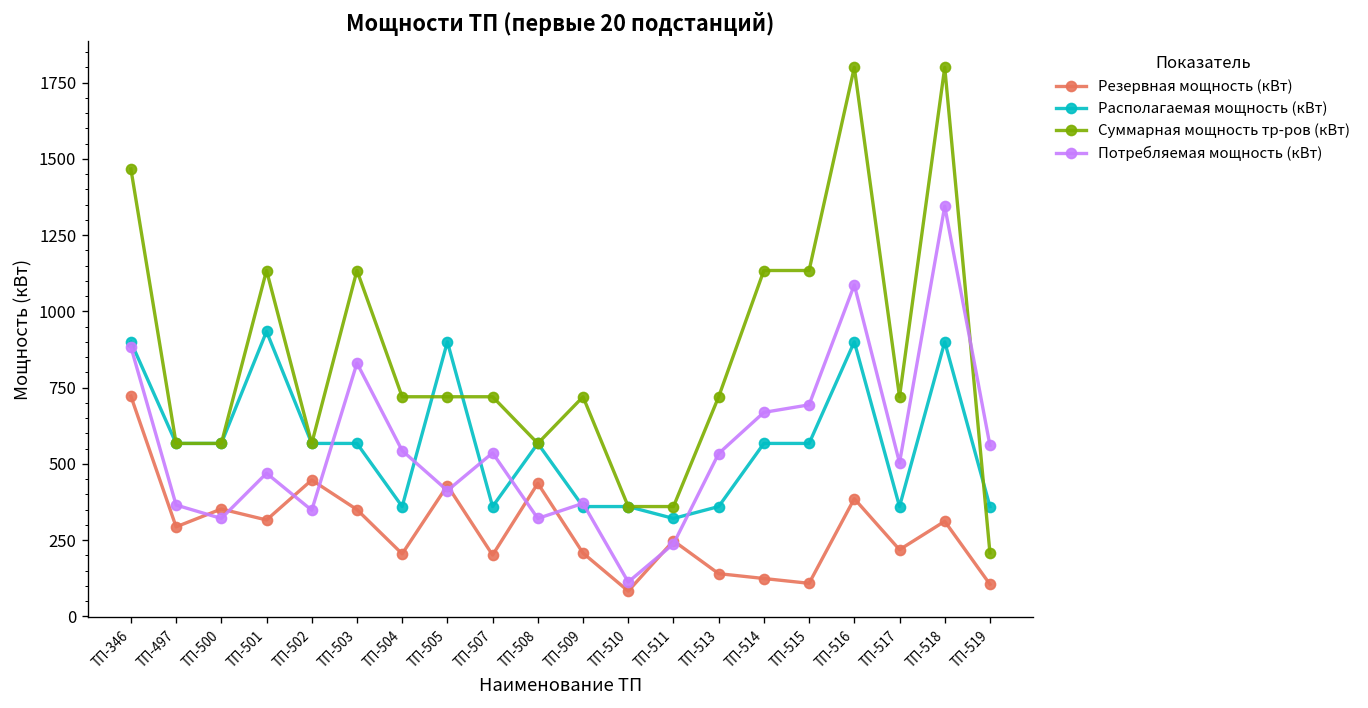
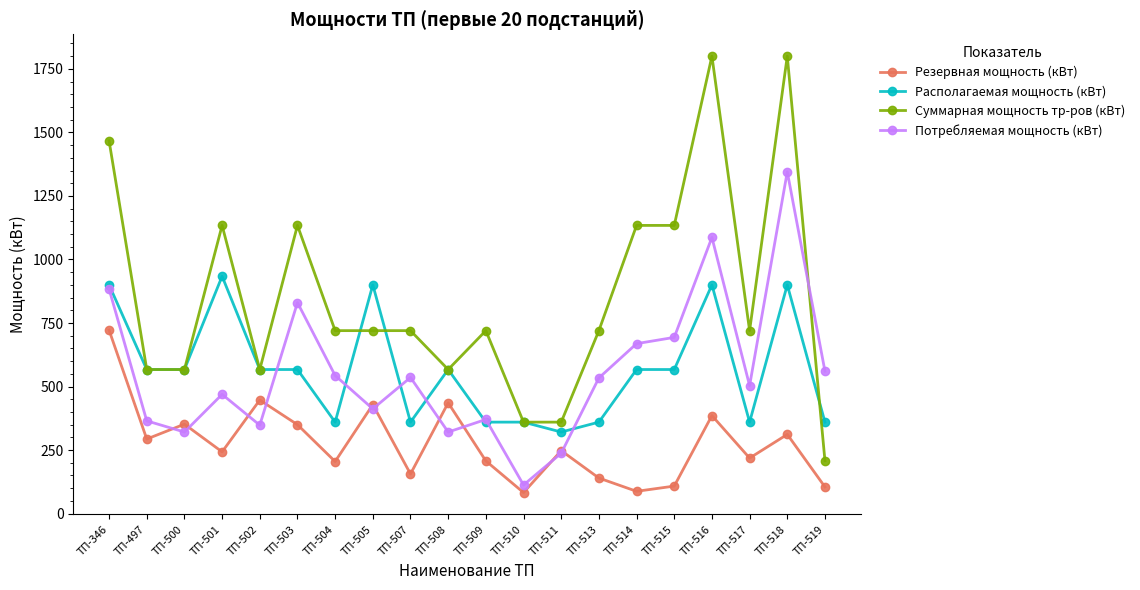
  {
    "Резервная мощность (кВт)": {
      "ТП-346": 720,
      "ТП-497": 290,
      "ТП-500": 350,
-     "ТП-501": 320,
+     "ТП-501": 240,
      "ТП-502": 450,
      "ТП-503": 350,
      "ТП-504": 210,
      "ТП-505": 430,
-     "ТП-507": 200,
+     "ТП-507": 160,
      "ТП-508": 440,
      "ТП-509": 210,
      "ТП-510": 80,
      "ТП-511": 250,
      "ТП-513": 140,
-     "ТП-514": 120,
+     "ТП-514": 90,
      "ТП-515": 110,
      "ТП-516": 390,
      "ТП-517": 220,
      "ТП-518": 310,
      "ТП-519": 110
    },
    "Располагаемая мощность (кВт)": {
      "ТП-346": 900,
      "ТП-501": 930,
      "ТП-503": 570,
      "ТП-504": 360,
      "ТП-505": 900,
      "ТП-507": 360,
      "ТП-509": 360,
      "ТП-511": 320,
      "ТП-513": 360,
      "ТП-514": 570,
      "ТП-515": 570,
      "ТП-516": 900,
      "ТП-517": 360,
      "ТП-518": 900,
      "ТП-519": 360
    },
    "Суммарная мощность тр-ров (кВт)": {
      "ТП-346": 1470,
      "ТП-501": 1130,
      "ТП-503": 1130,
      "ТП-504": 720,
      "ТП-505": 720,
      "ТП-507": 720,
      "ТП-509": 720,
      "ТП-511": 360,
      "ТП-513": 720,
      "ТП-514": 1130,
      "ТП-515": 1130,
      "ТП-516": 1800,
      "ТП-517": 720,
      "ТП-518": 1800,
      "ТП-519": 210
    },
    "Потребляемая мощность (кВт)": {
      "ТП-346": 880,
      "ТП-497": 370,
      "ТП-500": 320,
      "ТП-501": 470,
      "ТП-502": 350,
      "ТП-503": 830,
      "ТП-504": 540,
      "ТП-505": 410,
      "ТП-507": 540,
      "ТП-508": 320,
      "ТП-509": 370,
      "ТП-510": 110,
      "ТП-511": 240,
      "ТП-513": 530,
      "ТП-514": 670,
      "ТП-515": 690,
      "ТП-516": 1090,
      "ТП-517": 500,
      "ТП-518": 1350,
      "ТП-519": 560
    }
  }
